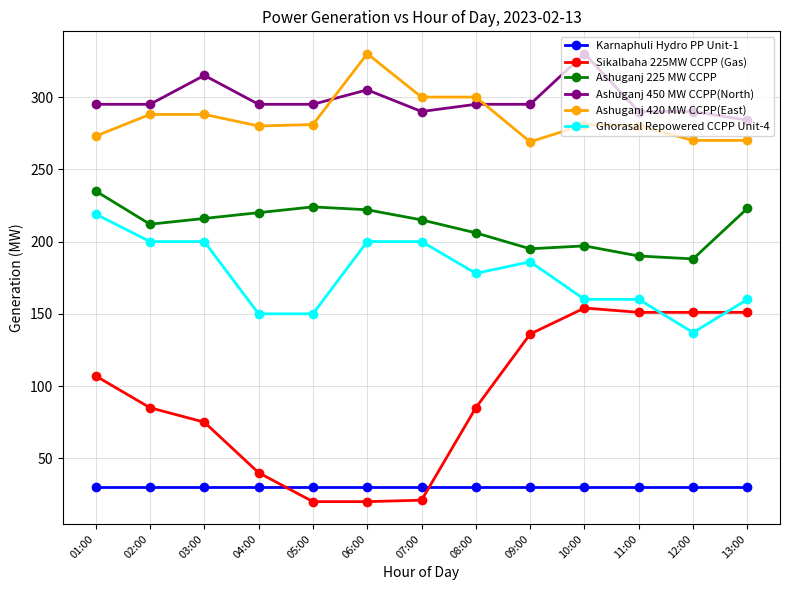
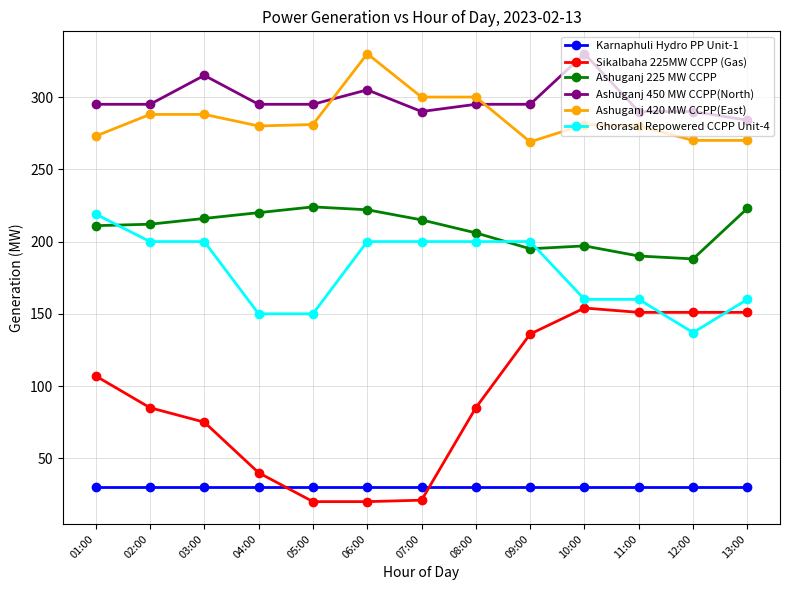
  {
    "Karnaphuli Hydro PP Unit-1": {
      "01:00": 30,
      "02:00": 30,
      "03:00": 30,
      "04:00": 30,
      "05:00": 30,
      "06:00": 30,
      "07:00": 30,
      "08:00": 30,
      "09:00": 30,
      "10:00": 30,
      "11:00": 30,
      "12:00": 30,
      "13:00": 30
    },
    "Sikalbaha 225MW CCPP (Gas)": {
      "01:00": 107,
      "02:00": 85,
      "03:00": 75,
      "04:00": 40,
      "05:00": 20,
      "06:00": 20,
      "07:00": 21,
      "08:00": 85,
      "09:00": 136,
      "10:00": 154,
      "11:00": 151,
      "12:00": 151,
      "13:00": 151
    },
    "Ashuganj 225 MW CCPP": {
-     "01:00": 235,
+     "01:00": 211,
      "02:00": 212,
      "03:00": 216,
      "04:00": 220,
      "05:00": 224,
      "06:00": 222,
      "07:00": 215,
      "08:00": 206,
      "09:00": 195,
      "10:00": 197,
      "11:00": 190,
      "12:00": 188,
      "13:00": 223
    },
    "Ashuganj 450 MW CCPP(North)": {
      "01:00": 295,
      "02:00": 295,
      "03:00": 315,
      "04:00": 295,
      "05:00": 295,
      "06:00": 305,
      "07:00": 290,
      "08:00": 295,
      "09:00": 295
    },
    "Ashuganj 420 MW CCPP(East)": {
      "01:00": 273,
      "02:00": 288,
      "03:00": 288,
      "04:00": 280,
      "05:00": 281,
      "06:00": 330,
      "07:00": 300,
      "08:00": 300,
      "09:00": 269,
      "12:00": 270,
      "13:00": 270
    },
    "Ghorasal Repowered CCPP Unit-4": {
      "01:00": 219,
      "02:00": 200,
      "03:00": 200,
      "04:00": 150,
      "05:00": 150,
      "06:00": 200,
      "07:00": 200,
-     "08:00": 178,
-     "09:00": 186,
+     "08:00": 200,
+     "09:00": 200,
      "10:00": 160,
      "11:00": 160,
      "12:00": 137,
      "13:00": 160
    }
  }
